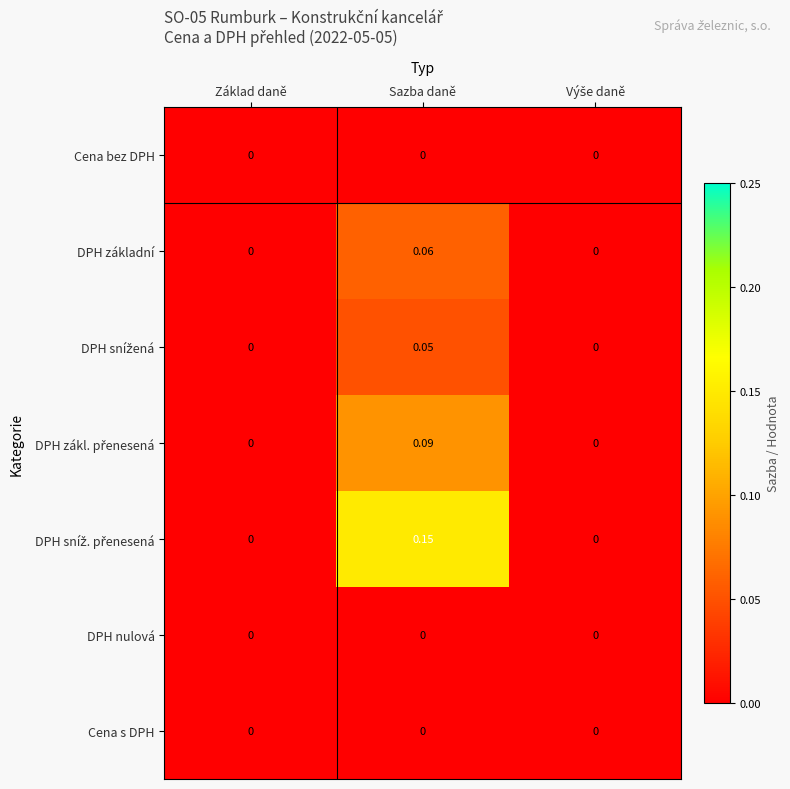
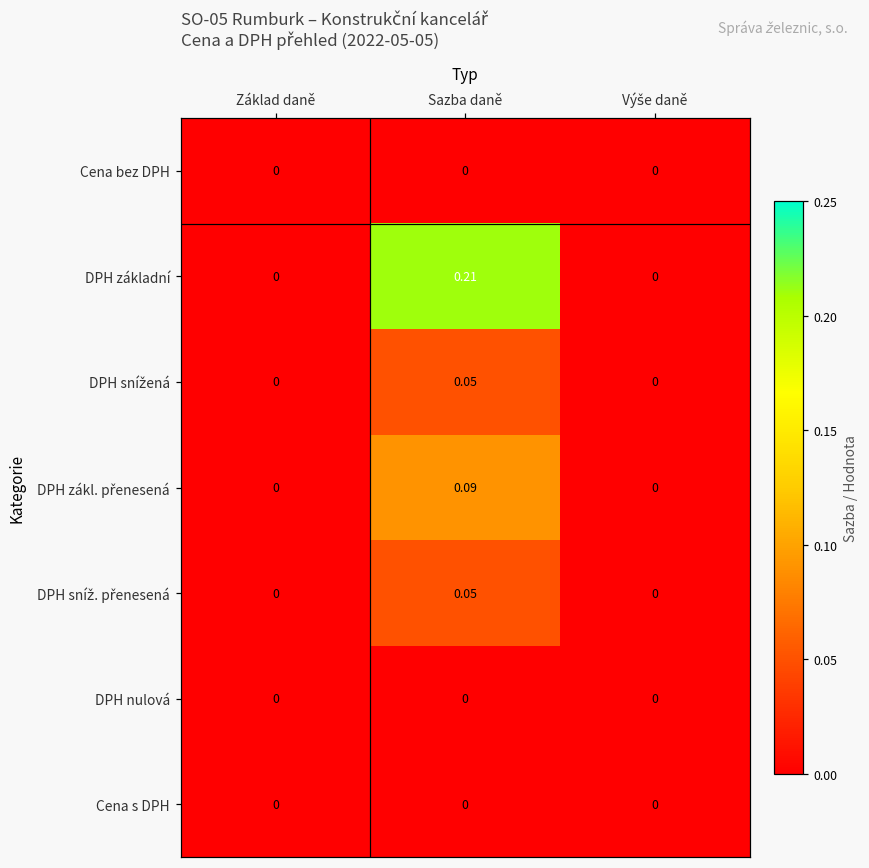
  {
    "Cena bez DPH": {
      "Základ daně": 0,
      "Sazba daně": 0,
      "Výše daně": 0
    },
    "DPH základní": {
      "Základ daně": 0,
-     "Sazba daně": 0.06,
+     "Sazba daně": 0.21,
      "Výše daně": 0
    },
    "DPH snížená": {
      "Základ daně": 0,
      "Sazba daně": 0.05,
      "Výše daně": 0
    },
    "DPH zákl. přenesená": {
      "Základ daně": 0,
      "Sazba daně": 0.09,
      "Výše daně": 0
    },
    "DPH sníž. přenesená": {
      "Základ daně": 0,
-     "Sazba daně": 0.15,
+     "Sazba daně": 0.05,
      "Výše daně": 0
    },
    "DPH nulová": {
      "Základ daně": 0,
      "Sazba daně": 0,
      "Výše daně": 0
    },
    "Cena s DPH": {
      "Základ daně": 0,
      "Sazba daně": 0,
      "Výše daně": 0
    }
  }
